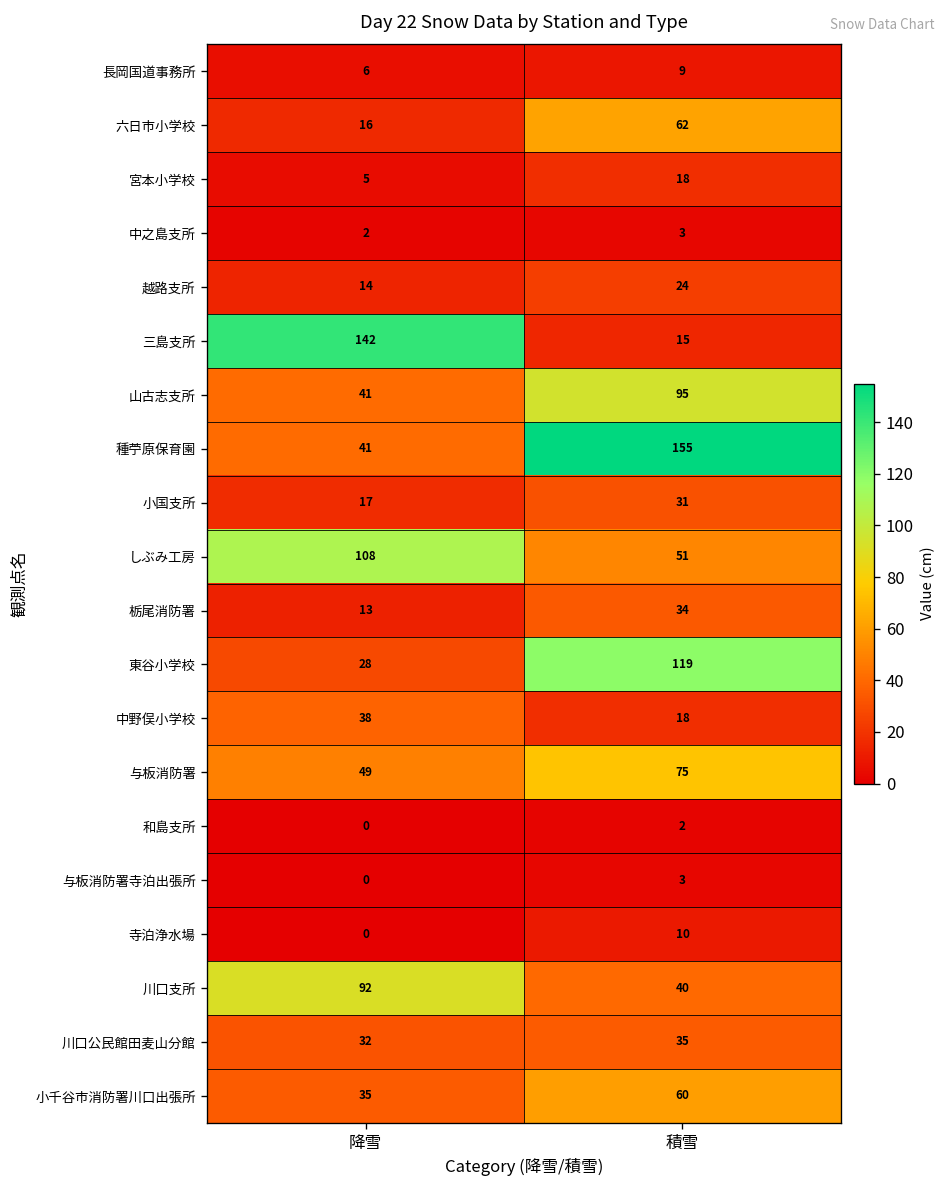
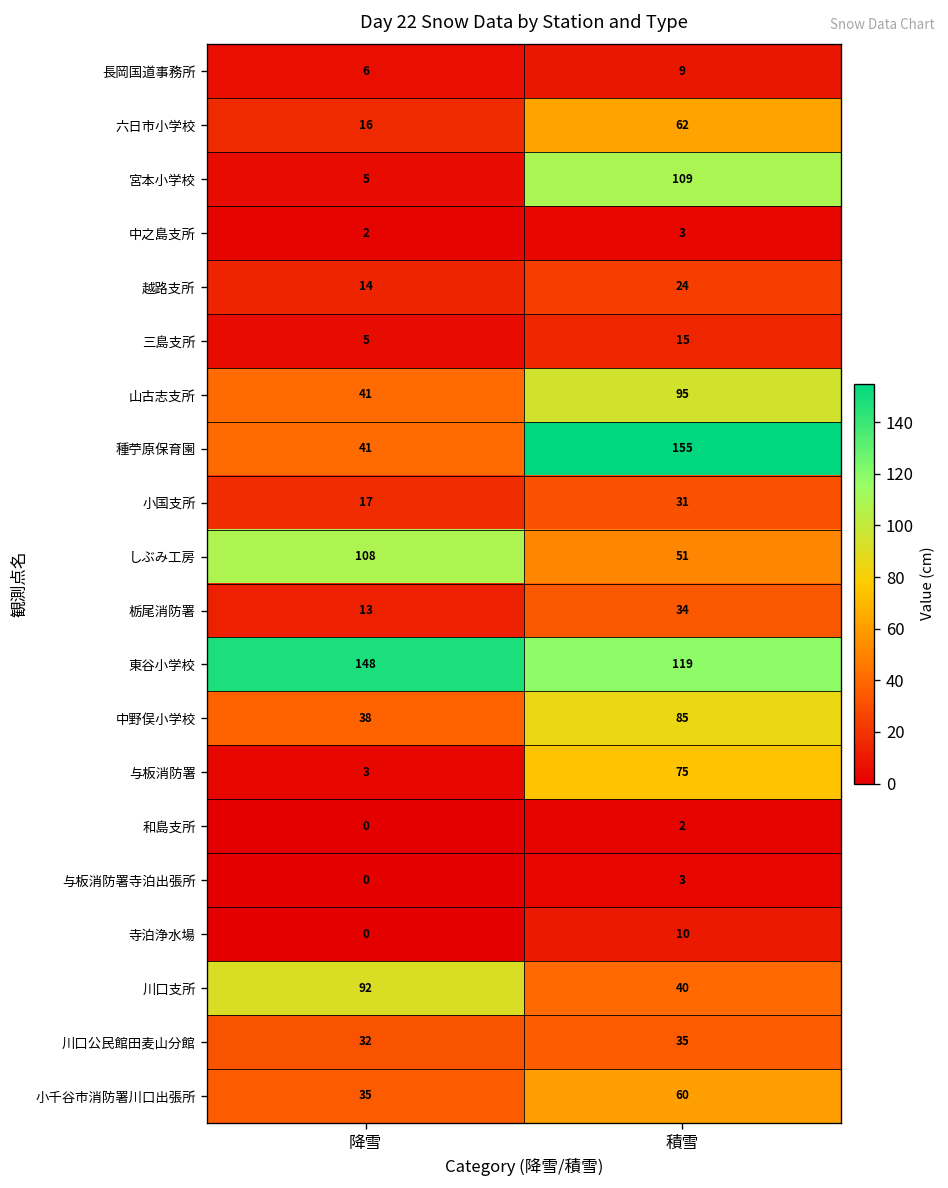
  {
    "長岡国道事務所": {
      "降雪": 6,
      "積雪": 9
    },
    "六日市小学校": {
      "降雪": 16,
      "積雪": 62
    },
    "宮本小学校": {
      "降雪": 5,
-     "積雪": 18
+     "積雪": 109
    },
    "中之島支所": {
      "降雪": 2,
      "積雪": 3
    },
    "越路支所": {
      "降雪": 14,
      "積雪": 24
    },
    "三島支所": {
-     "降雪": 142,
+     "降雪": 5,
      "積雪": 15
    },
    "山古志支所": {
      "降雪": 41,
      "積雪": 95
    },
    "種苧原保育園": {
      "降雪": 41,
      "積雪": 155
    },
    "小国支所": {
      "降雪": 17,
      "積雪": 31
    },
    "しぶみ工房": {
      "降雪": 108,
      "積雪": 51
    },
    "栃尾消防署": {
      "降雪": 13,
      "積雪": 34
    },
    "東谷小学校": {
-     "降雪": 28,
+     "降雪": 148,
      "積雪": 119
    },
    "中野俣小学校": {
      "降雪": 38,
-     "積雪": 18
+     "積雪": 85
    },
    "与板消防署": {
-     "降雪": 49,
+     "降雪": 3,
      "積雪": 75
    },
    "和島支所": {
      "降雪": 0,
      "積雪": 2
    },
    "与板消防署寺泊出張所": {
      "降雪": 0,
      "積雪": 3
    },
    "寺泊浄水場": {
      "降雪": 0,
      "積雪": 10
    },
    "川口支所": {
      "降雪": 92,
      "積雪": 40
    },
    "川口公民館田麦山分館": {
      "降雪": 32,
      "積雪": 35
    },
    "小千谷市消防署川口出張所": {
      "降雪": 35,
      "積雪": 60
    }
  }
